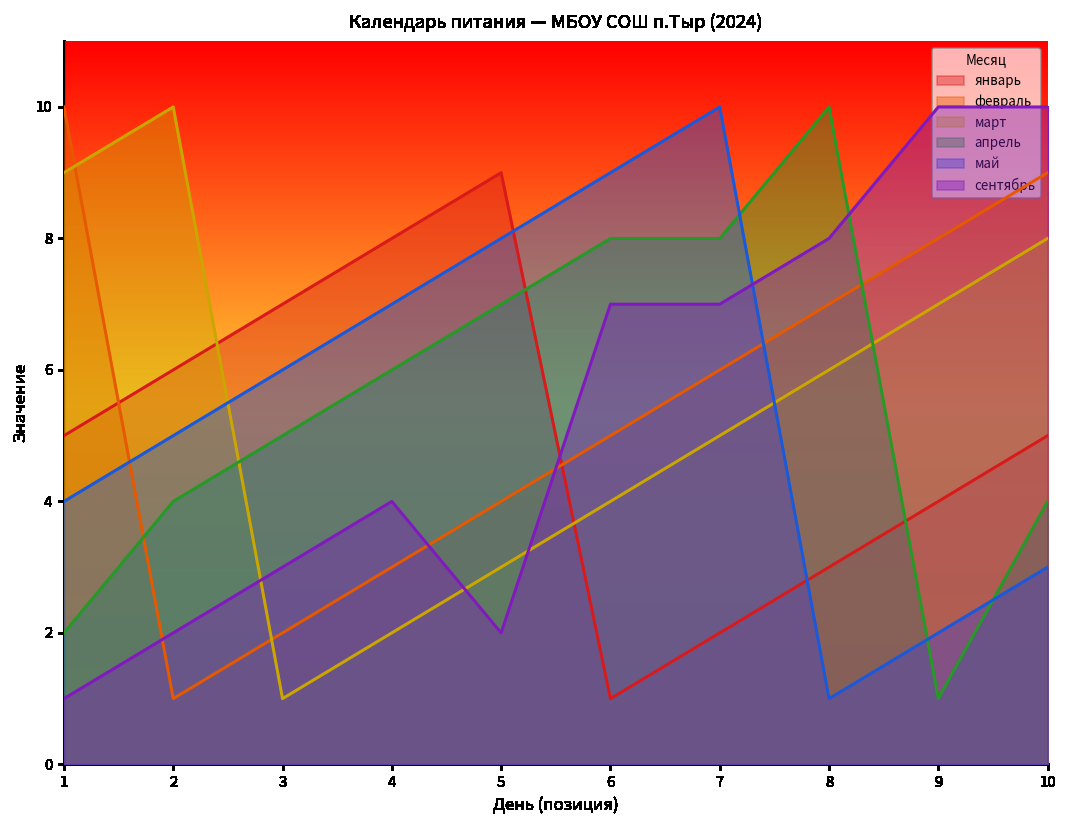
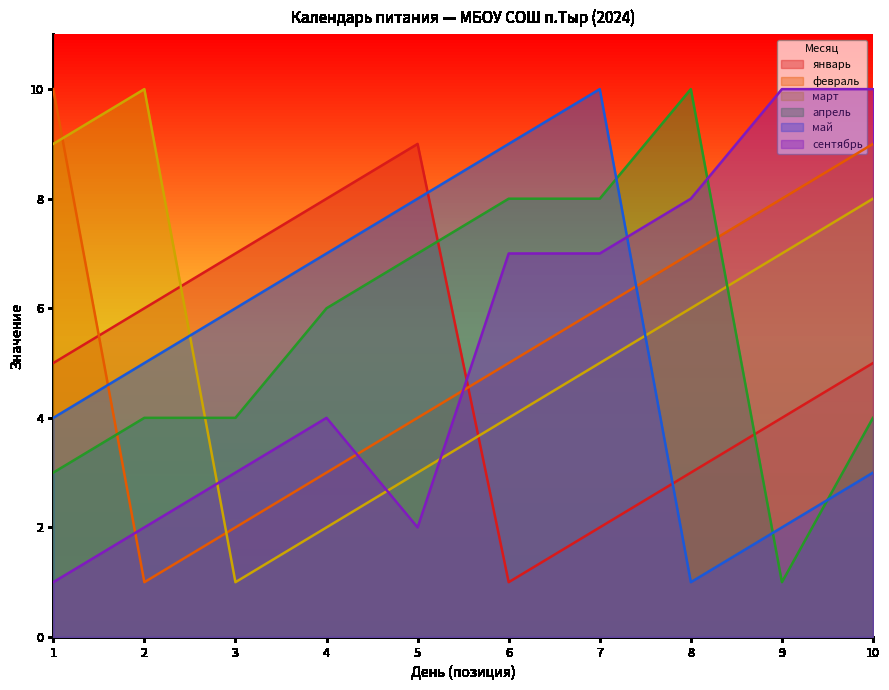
  {
    "апрель": {
-     "1": 2,
+     "1": 3,
      "2": 4,
-     "3": 5,
+     "3": 4,
      "4": 6,
      "5": 7,
      "6": 8,
      "7": 8,
      "8": 10,
      "9": 1,
      "10": 4
    },
    "май": {
      "1": 4,
      "2": 5,
      "3": 6,
      "4": 7,
      "5": 8,
      "6": 9,
      "7": 10,
      "8": 1,
      "9": 2,
      "10": 3
    },
    "сентябрь": {
      "1": 1,
      "2": 2,
      "3": 3,
      "4": 4,
      "5": 2,
      "6": 7,
      "7": 7,
      "8": 8,
      "10": 10
    }
  }
